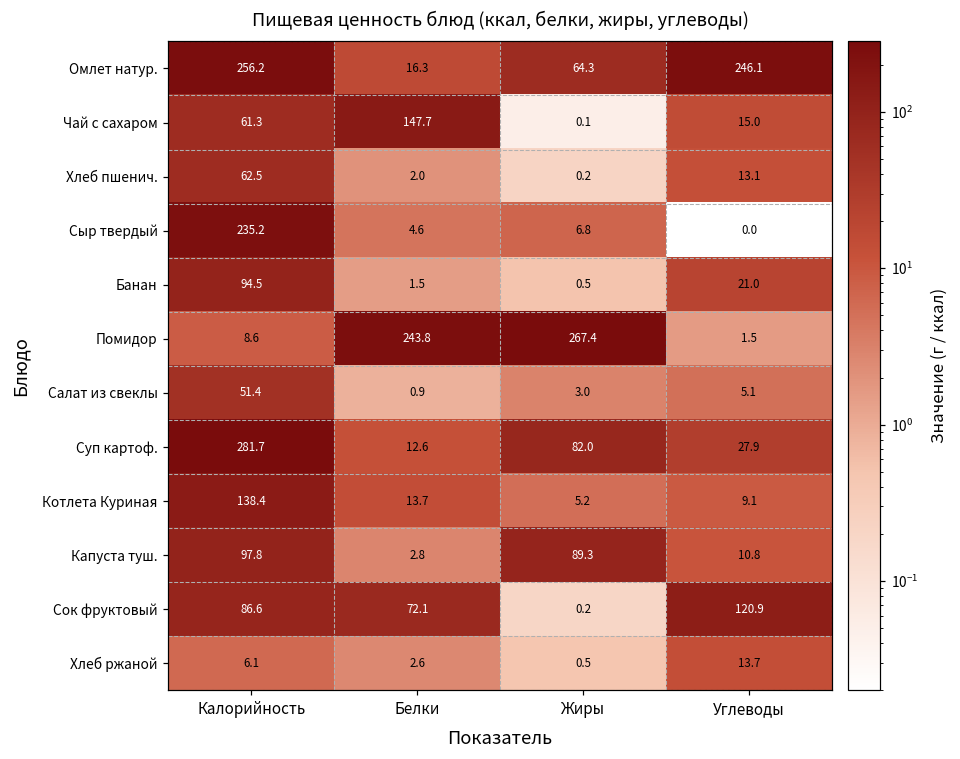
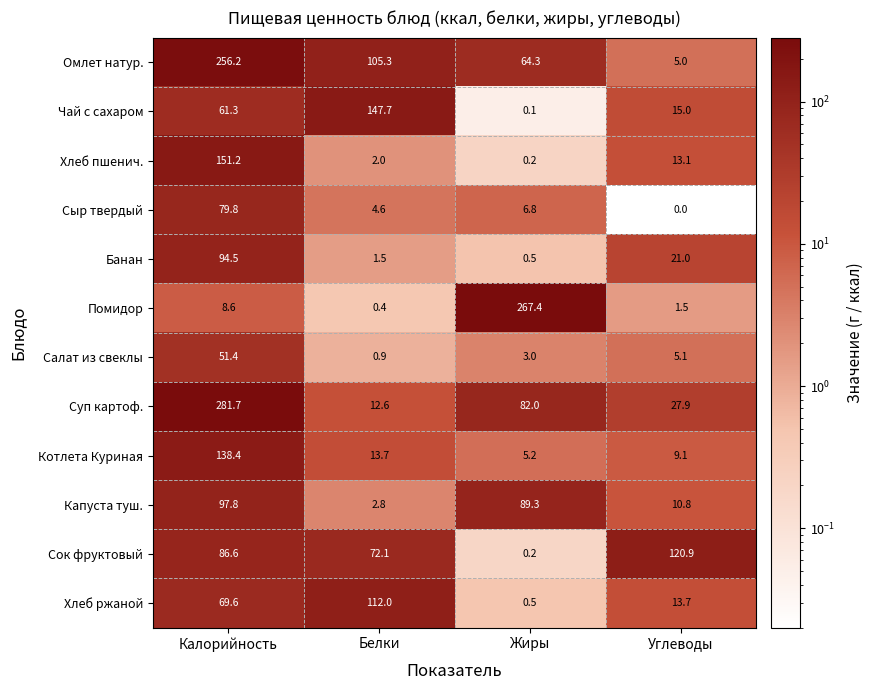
  {
    "Омлет натур.": {
      "Калорийность": 256.2,
-     "Белки": 16.3,
+     "Белки": 105.3,
      "Жиры": 64.3,
-     "Углеводы": 246.1
+     "Углеводы": 5.0
    },
    "Чай с сахаром": {
      "Калорийность": 61.3,
      "Белки": 147.7,
      "Жиры": 0.1,
      "Углеводы": 15.0
    },
    "Хлеб пшенич.": {
-     "Калорийность": 62.5,
+     "Калорийность": 151.2,
      "Белки": 2.0,
      "Жиры": 0.2,
      "Углеводы": 13.1
    },
    "Сыр твердый": {
-     "Калорийность": 235.2,
+     "Калорийность": 79.8,
      "Белки": 4.6,
      "Жиры": 6.8,
      "Углеводы": 0.0
    },
    "Банан": {
      "Калорийность": 94.5,
      "Белки": 1.5,
      "Жиры": 0.5,
      "Углеводы": 21.0
    },
    "Помидор": {
      "Калорийность": 8.6,
-     "Белки": 243.8,
+     "Белки": 0.4,
      "Жиры": 267.4,
      "Углеводы": 1.5
    },
    "Салат из свеклы": {
      "Калорийность": 51.4,
      "Белки": 0.9,
      "Жиры": 3.0,
      "Углеводы": 5.1
    },
    "Суп картоф.": {
      "Калорийность": 281.7,
      "Белки": 12.6,
      "Жиры": 82.0,
      "Углеводы": 27.9
    },
    "Котлета Куриная": {
      "Калорийность": 138.4,
      "Белки": 13.7,
      "Жиры": 5.2,
      "Углеводы": 9.1
    },
    "Капуста туш.": {
      "Калорийность": 97.8,
      "Белки": 2.8,
      "Жиры": 89.3,
      "Углеводы": 10.8
    },
    "Сок фруктовый": {
      "Калорийность": 86.6,
      "Белки": 72.1,
      "Жиры": 0.2,
      "Углеводы": 120.9
    },
    "Хлеб ржаной": {
-     "Калорийность": 6.1,
-     "Белки": 2.6,
+     "Калорийность": 69.6,
+     "Белки": 112.0,
      "Жиры": 0.5,
      "Углеводы": 13.7
    }
  }
